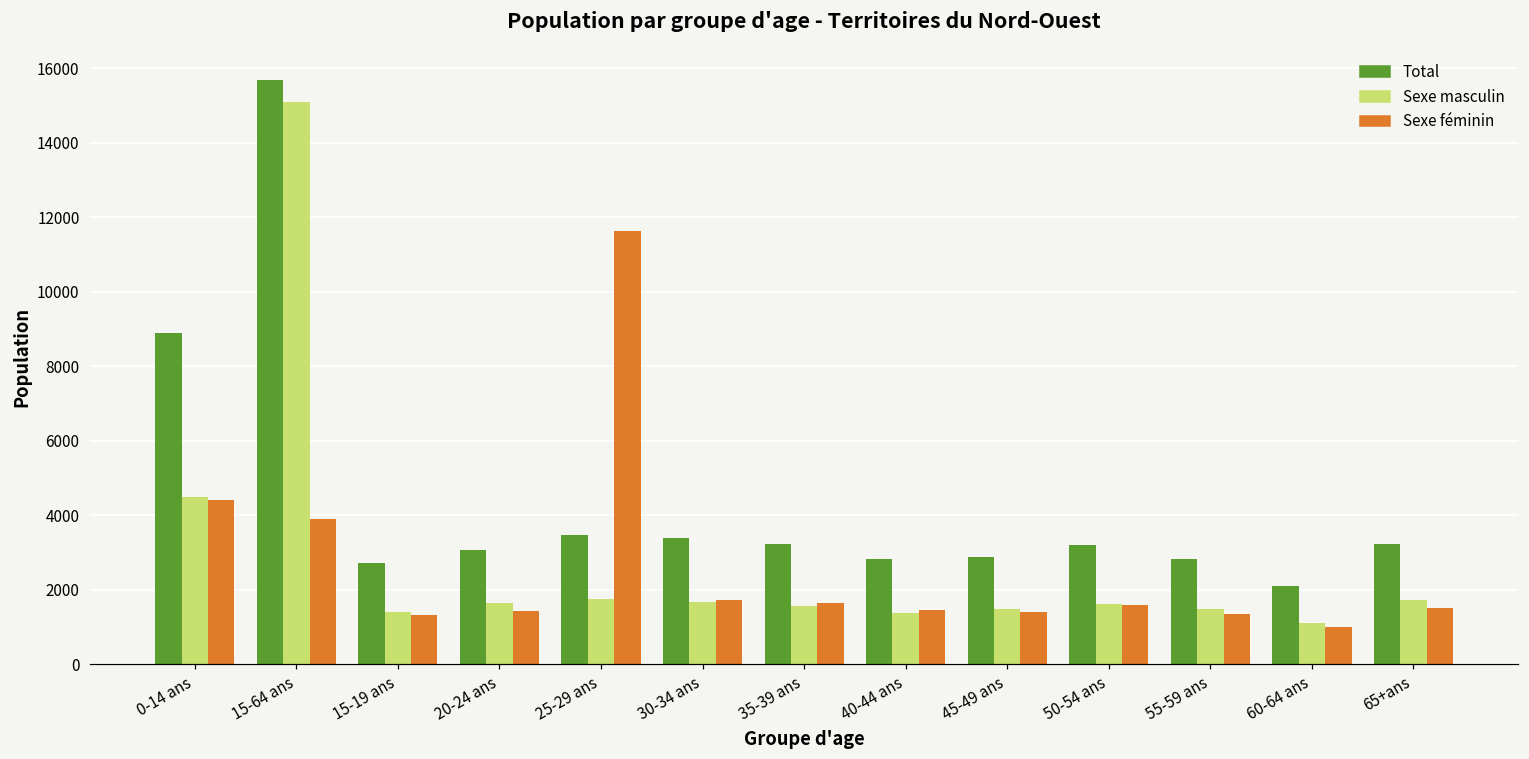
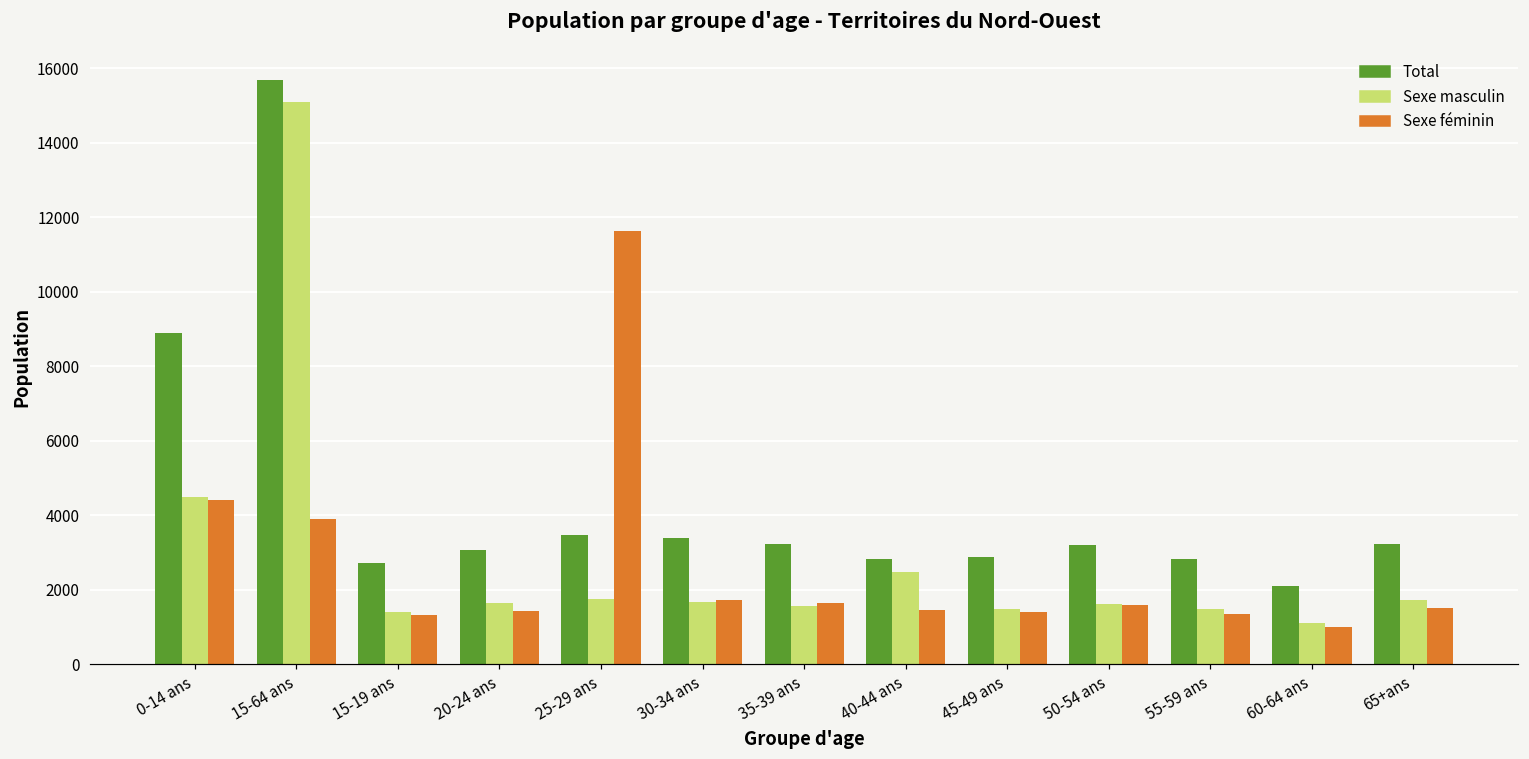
  {
    "Total": {
      "0-14 ans": 8900,
      "15-64 ans": 15700,
      "15-19 ans": 2700,
      "20-24 ans": 3100,
      "25-29 ans": 3500,
      "30-34 ans": 3400,
      "35-39 ans": 3200,
      "40-44 ans": 2800,
      "45-49 ans": 2900,
      "50-54 ans": 3200,
      "55-59 ans": 2800,
      "60-64 ans": 2100,
      "65+ans": 3200
    },
    "Sexe masculin": {
      "0-14 ans": 4500,
      "15-64 ans": 15100,
      "15-19 ans": 1400,
      "20-24 ans": 1600,
      "25-29 ans": 1800,
      "30-34 ans": 1700,
      "35-39 ans": 1600,
-     "40-44 ans": 1400,
+     "40-44 ans": 2500,
      "45-49 ans": 1500,
      "50-54 ans": 1600,
      "55-59 ans": 1500,
      "60-64 ans": 1100,
      "65+ans": 1700
    },
    "Sexe féminin": {
      "0-14 ans": 4400,
      "15-64 ans": 3900,
      "15-19 ans": 1300,
      "20-24 ans": 1400,
      "25-29 ans": 11600,
      "30-34 ans": 1700,
      "35-39 ans": 1700,
      "40-44 ans": 1500,
      "45-49 ans": 1400,
      "50-54 ans": 1600,
      "55-59 ans": 1300,
      "60-64 ans": 1000,
      "65+ans": 1500
    }
  }
